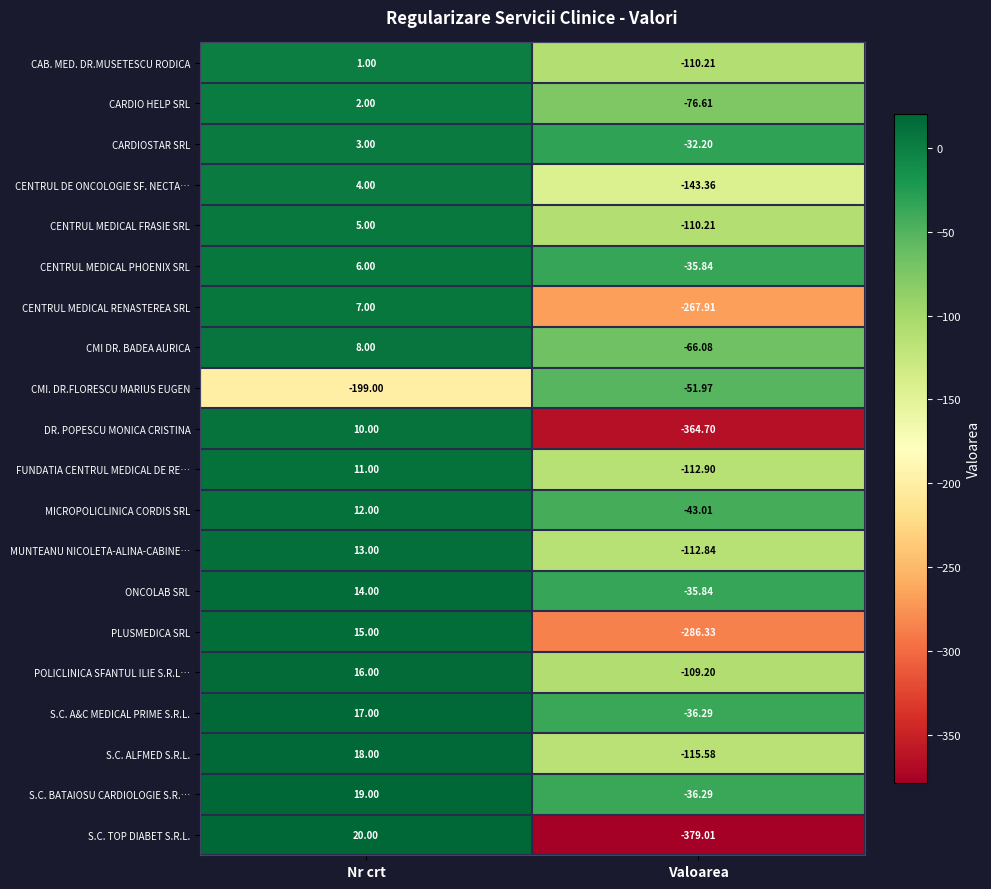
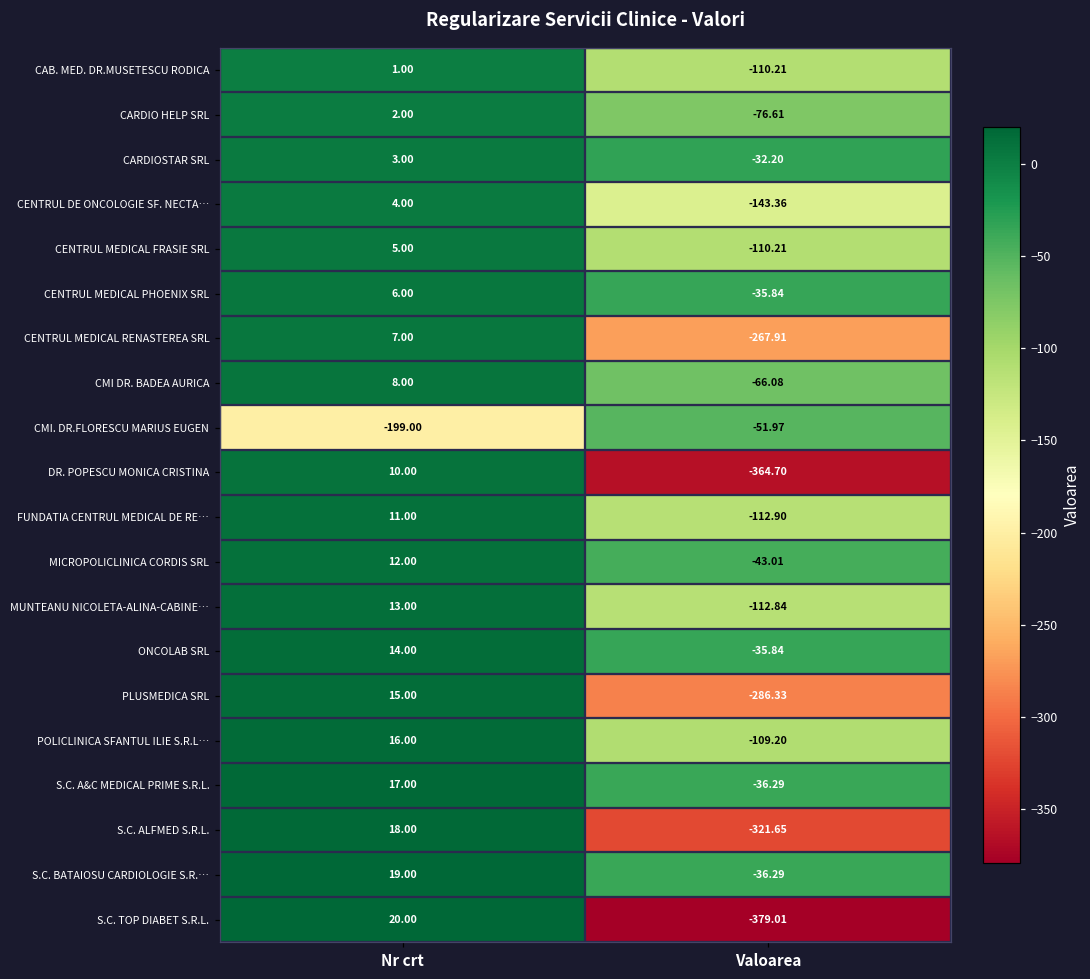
  {
    "CAB. MED. DR.MUSETESCU RODICA": {
      "Nr crt": 1.00,
      "Valoarea": -110.21
    },
    "CARDIO HELP SRL": {
      "Nr crt": 2.00,
      "Valoarea": -76.61
    },
    "CARDIOSTAR SRL": {
      "Nr crt": 3.00,
      "Valoarea": -32.20
    },
    "CENTRUL DE ONCOLOGIE SF. NECTA…": {
      "Nr crt": 4.00,
      "Valoarea": -143.36
    },
    "CENTRUL MEDICAL FRASIE SRL": {
      "Nr crt": 5.00,
      "Valoarea": -110.21
    },
    "CENTRUL MEDICAL PHOENIX SRL": {
      "Nr crt": 6.00,
      "Valoarea": -35.84
    },
    "CENTRUL MEDICAL RENASTEREA SRL": {
      "Nr crt": 7.00,
      "Valoarea": -267.91
    },
    "CMI DR. BADEA AURICA": {
      "Nr crt": 8.00,
      "Valoarea": -66.08
    },
    "CMI. DR.FLORESCU MARIUS EUGEN": {
      "Nr crt": -199.00,
      "Valoarea": -51.97
    },
    "DR. POPESCU MONICA CRISTINA": {
      "Nr crt": 10.00,
      "Valoarea": -364.70
    },
    "FUNDATIA CENTRUL MEDICAL DE RE…": {
      "Nr crt": 11.00,
      "Valoarea": -112.90
    },
    "MICROPOLICLINICA CORDIS SRL": {
      "Nr crt": 12.00,
      "Valoarea": -43.01
    },
    "MUNTEANU NICOLETA-ALINA-CABINE…": {
      "Nr crt": 13.00,
      "Valoarea": -112.84
    },
    "ONCOLAB SRL": {
      "Nr crt": 14.00,
      "Valoarea": -35.84
    },
    "PLUSMEDICA SRL": {
      "Nr crt": 15.00,
      "Valoarea": -286.33
    },
    "POLICLINICA SFANTUL ILIE S.R.L…": {
      "Nr crt": 16.00,
      "Valoarea": -109.20
    },
    "S.C. A&C MEDICAL PRIME S.R.L.": {
      "Nr crt": 17.00,
      "Valoarea": -36.29
    },
    "S.C. ALFMED S.R.L.": {
      "Nr crt": 18.00,
-     "Valoarea": -115.58
+     "Valoarea": -321.65
    },
    "S.C. BATAIOSU CARDIOLOGIE S.R.…": {
      "Nr crt": 19.00,
      "Valoarea": -36.29
    },
    "S.C. TOP DIABET S.R.L.": {
      "Nr crt": 20.00,
      "Valoarea": -379.01
    }
  }
